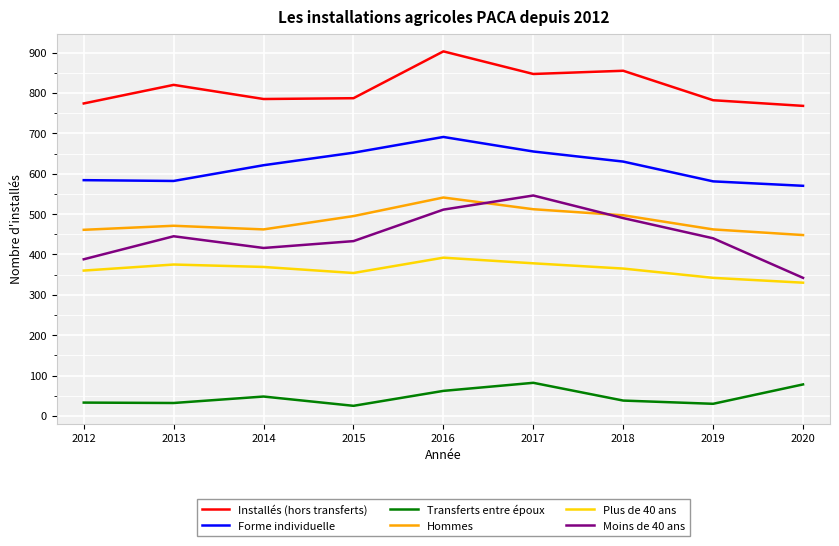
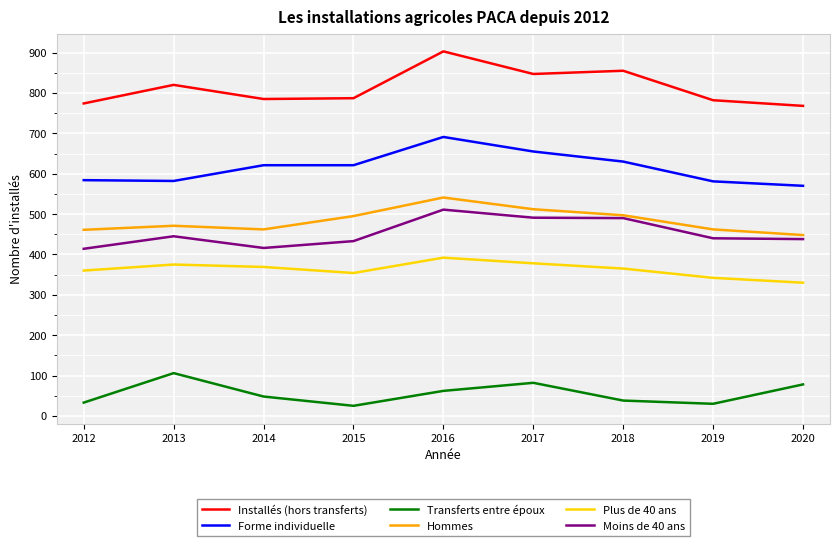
  {
    "Installés (hors transferts)": {
      "2012": 770,
      "2013": 820,
      "2014": 790,
      "2015": 790,
      "2016": 900,
      "2017": 850,
      "2018": 860,
      "2019": 780,
      "2020": 770
    },
    "Forme individuelle": {
      "2012": 580,
      "2013": 580,
      "2014": 620,
-     "2015": 650,
+     "2015": 620,
      "2016": 690,
      "2017": 660,
      "2018": 630,
      "2019": 580,
      "2020": 570
    },
    "Transferts entre époux": {
      "2012": 30,
-     "2013": 30,
+     "2013": 110,
      "2014": 50,
      "2015": 30,
      "2016": 60,
      "2017": 80,
      "2018": 40,
      "2019": 30,
      "2020": 80
    },
    "Moins de 40 ans": {
-     "2012": 390,
+     "2012": 410,
      "2013": 450,
      "2014": 420,
      "2015": 430,
      "2016": 510,
-     "2017": 550,
+     "2017": 490,
      "2018": 490,
      "2019": 440,
-     "2020": 340
+     "2020": 440
    }
  }
